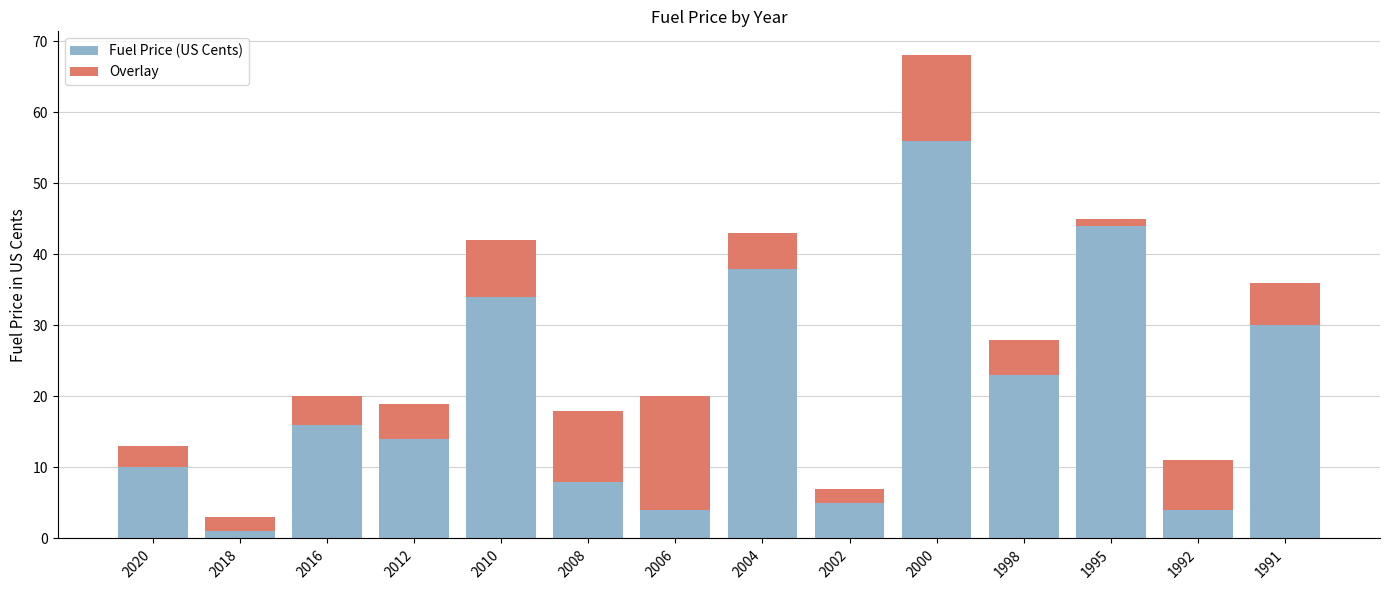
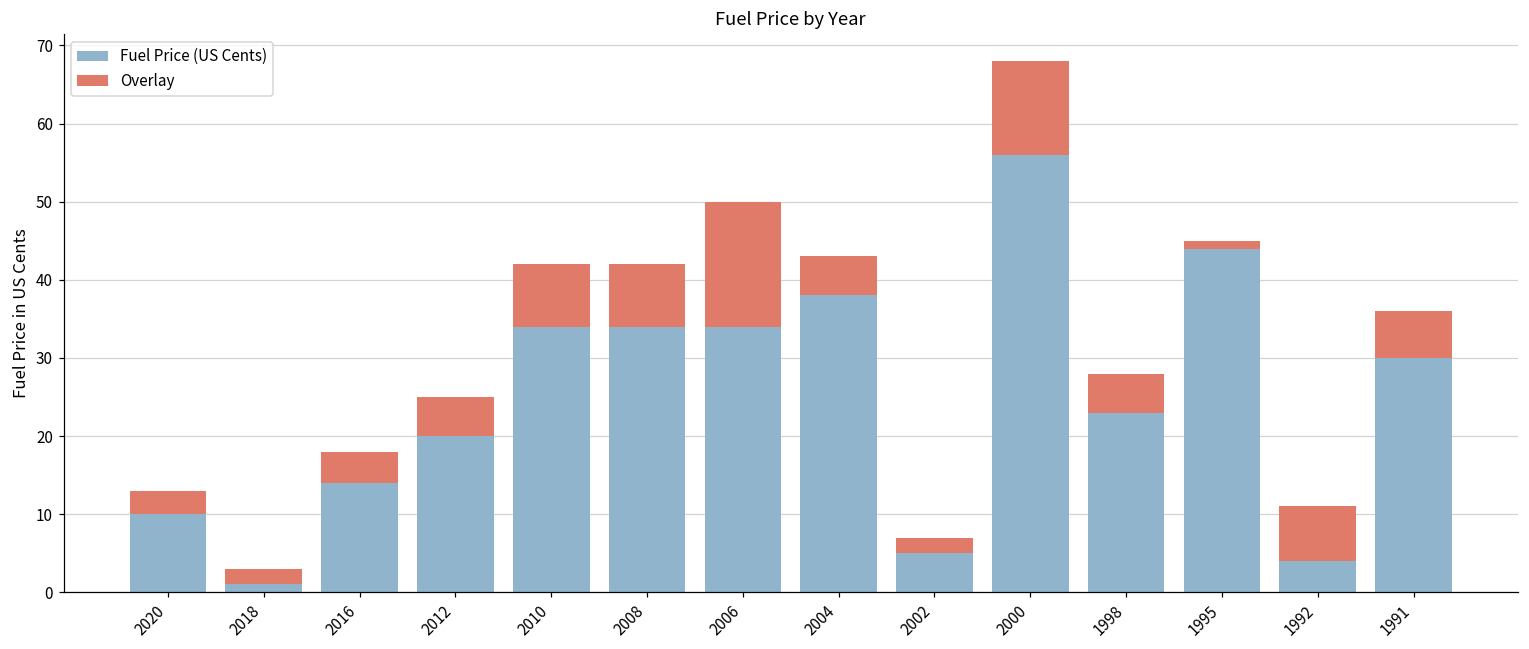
  {
    "Fuel Price (US Cents)": {
      "2020": 10,
      "2018": 1,
-     "2016": 16,
-     "2012": 14,
+     "2016": 14,
+     "2012": 20,
      "2010": 34,
-     "2008": 8,
-     "2006": 4,
+     "2008": 34,
+     "2006": 34,
      "2004": 38,
      "2002": 5,
      "2000": 56,
      "1998": 23,
      "1995": 44,
      "1992": 4,
      "1991": 30
    },
    "Overlay": {
      "2020": 3,
      "2018": 2,
      "2016": 4,
      "2012": 5,
      "2010": 8,
-     "2008": 10,
+     "2008": 8,
      "2006": 16,
      "2004": 5,
      "2002": 2,
      "2000": 12,
      "1998": 5,
      "1995": 1,
      "1992": 7,
      "1991": 6
    }
  }
